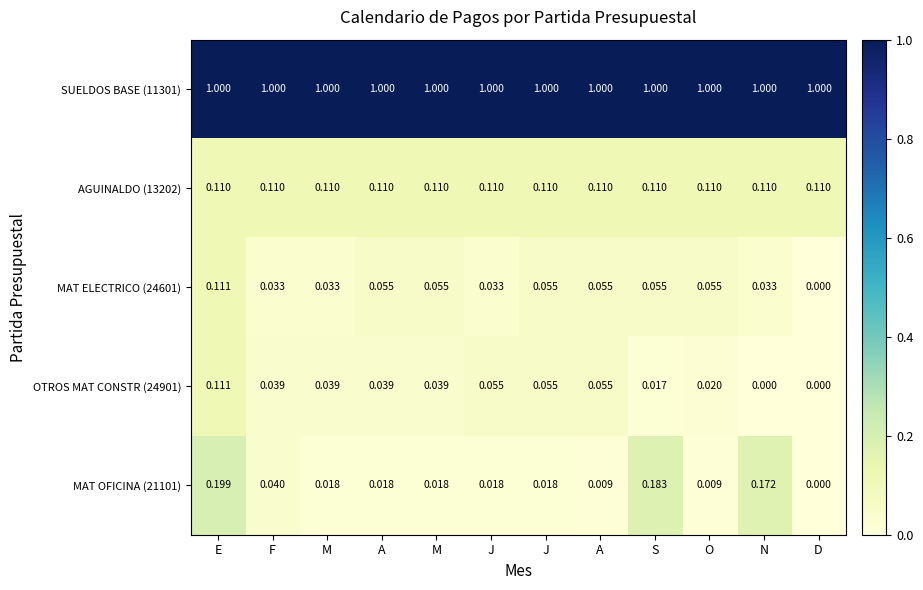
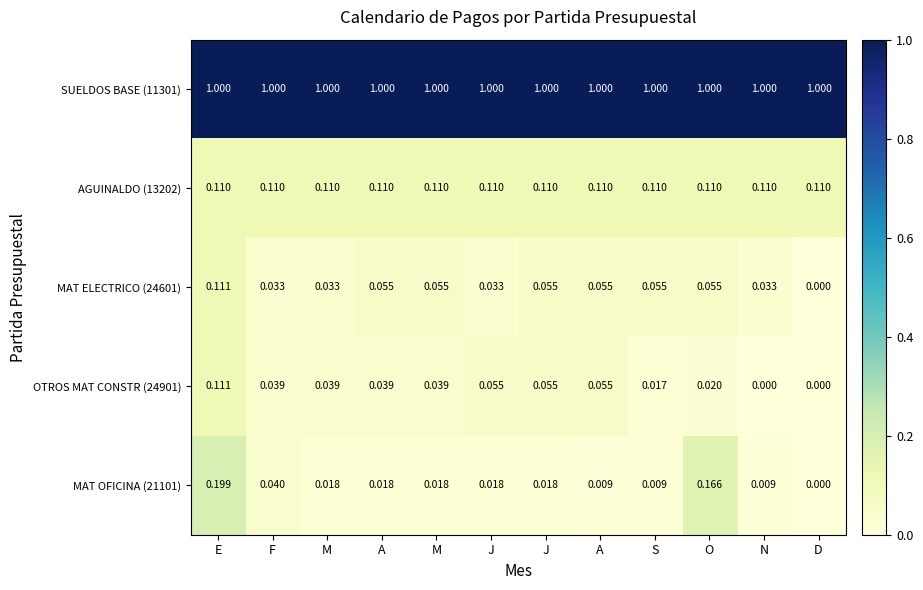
  {
    "SUELDOS BASE (11301)": {
      "E": 1.000,
      "F": 1.000,
      "S": 1.000,
      "O": 1.000,
      "N": 1.000,
      "D": 1.000
    },
    "AGUINALDO (13202)": {
      "E": 0.110,
      "F": 0.110,
      "S": 0.110,
      "O": 0.110,
      "N": 0.110,
      "D": 0.110
    },
    "MAT ELECTRICO (24601)": {
      "E": 0.111,
      "F": 0.033,
      "S": 0.055,
      "O": 0.055,
      "N": 0.033,
      "D": 0.000
    },
    "OTROS MAT CONSTR (24901)": {
      "E": 0.111,
      "F": 0.039,
      "S": 0.017,
      "O": 0.020,
      "N": 0.000,
      "D": 0.000
    },
    "MAT OFICINA (21101)": {
      "E": 0.199,
      "F": 0.040,
-     "S": 0.183,
-     "O": 0.009,
-     "N": 0.172,
+     "S": 0.009,
+     "O": 0.166,
+     "N": 0.009,
      "D": 0.000
    }
  }
